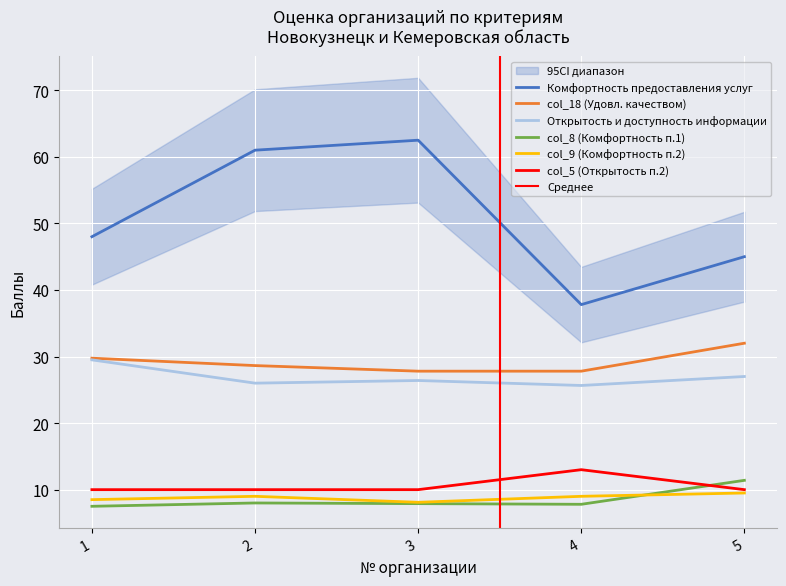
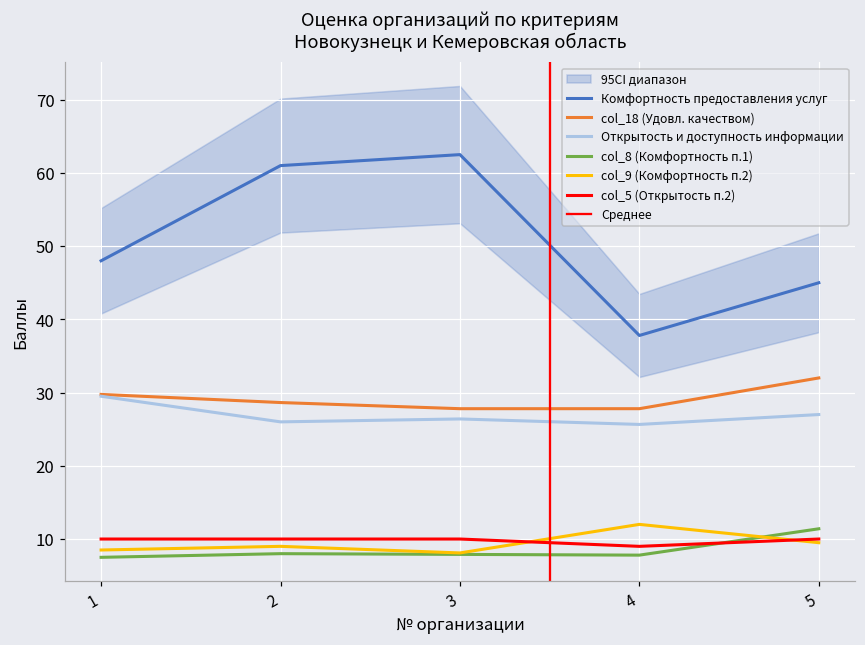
  {
    "col_18 (Удовл. качеством)": {
      "2": 29,
      "3": 28,
      "4": 28,
      "5": 32
    },
    "col_8 (Комфортность п.1)": {
      "1": 8,
      "2": 8,
      "4": 8,
      "5": 11
    },
    "col_9 (Комфортность п.2)": {
      "1": 9,
      "2": 9,
-     "4": 9,
+     "4": 12,
      "5": 10
    },
    "col_5 (Открытость п.2)": {
      "1": 10,
      "2": 10,
      "3": 10,
-     "4": 13,
+     "4": 9,
      "5": 10
    }
  }
